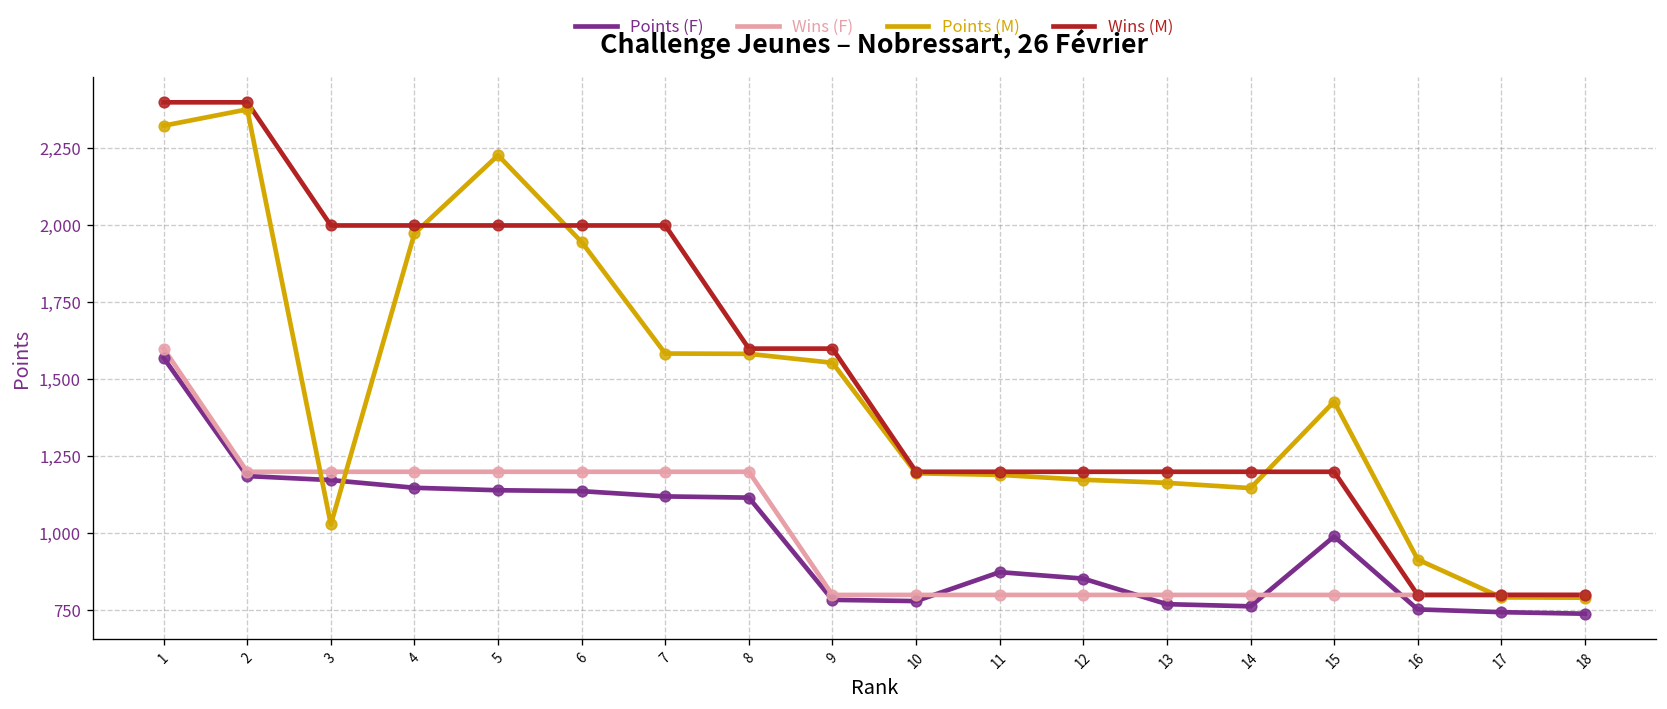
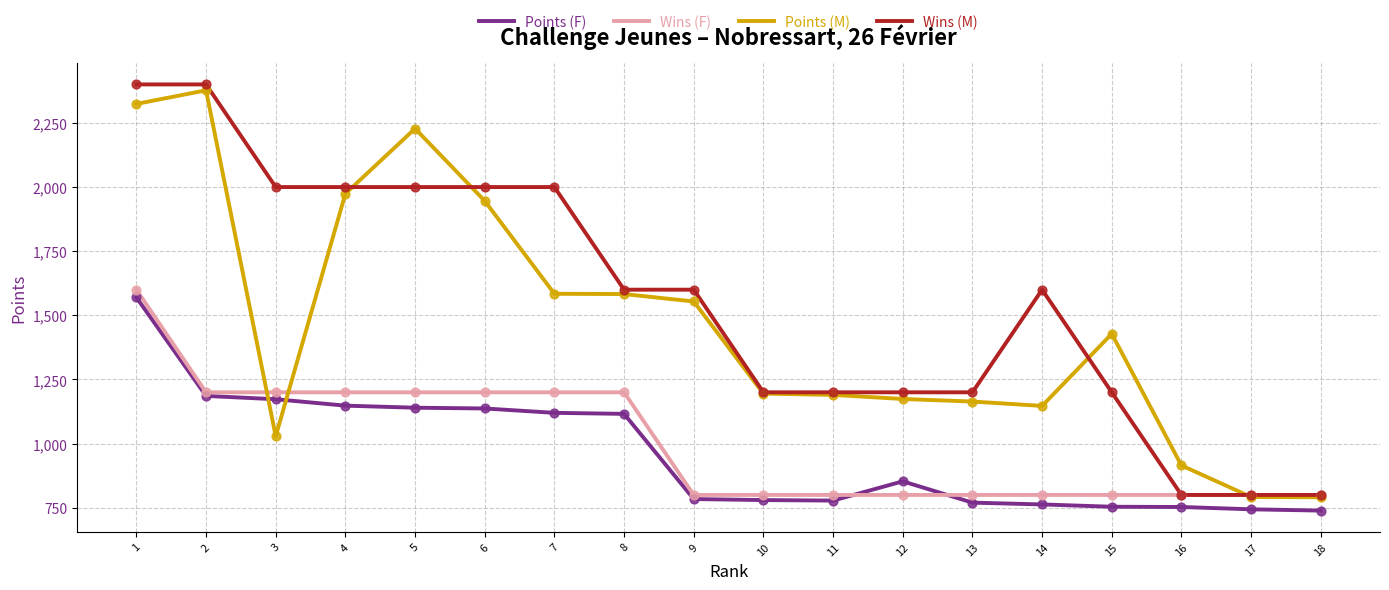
  {
    "Points (F)": {
      "1": "1,570",
      "2": "1,190",
      "3": "1,170",
      "4": "1,150",
      "5": "1,140",
      "6": "1,140",
      "7": "1,120",
      "8": "1,120",
      "9": "780",
      "10": "780",
-     "11": "870",
+     "11": "780",
      "12": "850",
      "13": "770",
      "14": "760",
-     "15": "990",
+     "15": "750",
      "16": "750",
      "17": "740",
      "18": "740"
    },
    "Wins (F)": {
      "1": "1,600",
      "2": "1,200",
      "3": "1,200",
      "4": "1,200",
      "5": "1,200",
      "6": "1,200",
      "7": "1,200",
      "8": "1,200",
      "9": "800",
      "10": "800",
      "11": "800",
      "12": "800",
      "13": "800",
      "14": "800",
      "15": "800"
    },
    "Points (M)": {
      "1": "2,320",
      "2": "2,380",
      "3": "1,030",
      "4": "1,970",
      "5": "2,230",
      "6": "1,950",
      "7": "1,580",
      "8": "1,580",
      "9": "1,550",
      "11": "1,190",
      "12": "1,170",
      "13": "1,160",
      "14": "1,150",
      "15": "1,430",
      "16": "920"
    },
    "Wins (M)": {
      "1": "2,400",
      "2": "2,400",
      "3": "2,000",
      "4": "2,000",
      "5": "2,000",
      "6": "2,000",
      "7": "2,000",
      "8": "1,600",
      "9": "1,600",
      "11": "1,200",
      "12": "1,200",
      "13": "1,200",
-     "14": "1,200",
+     "14": "1,600",
      "15": "1,200"
    }
  }
